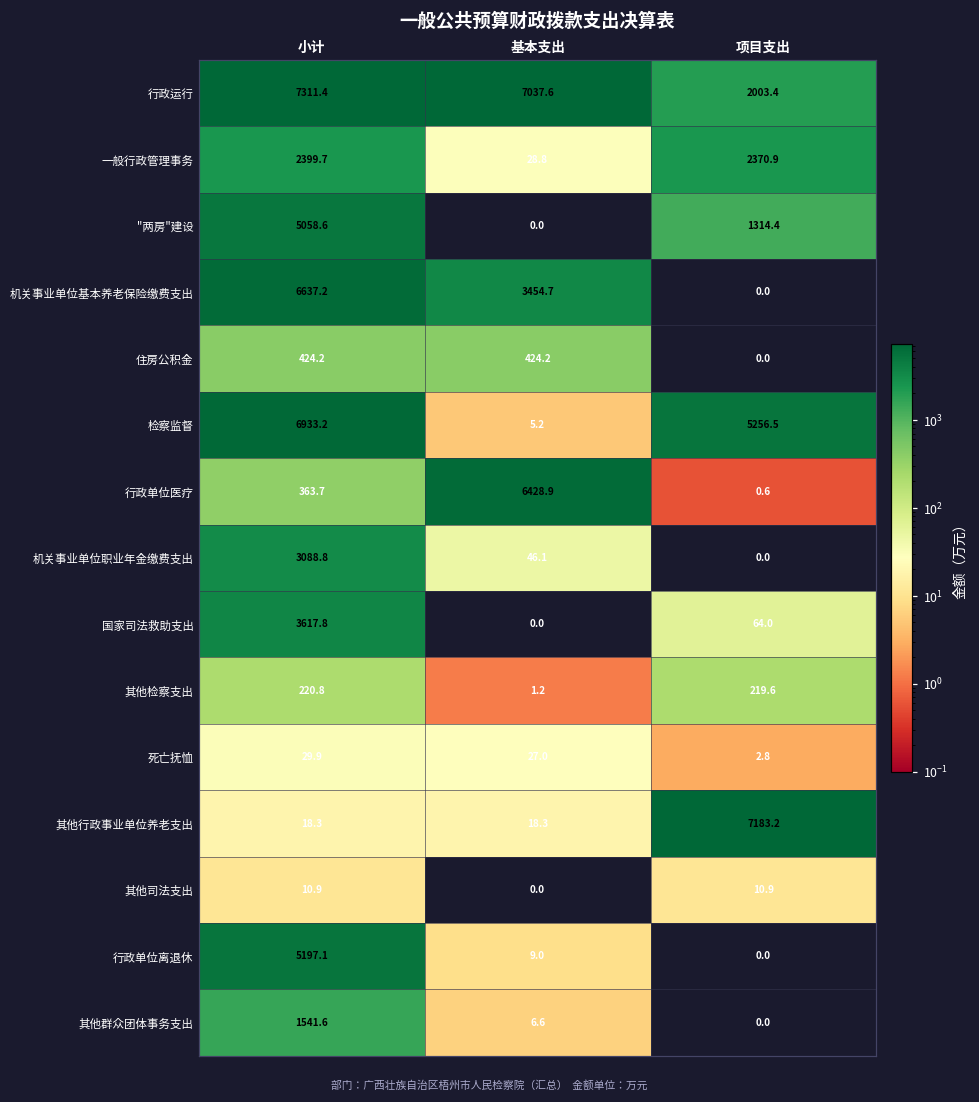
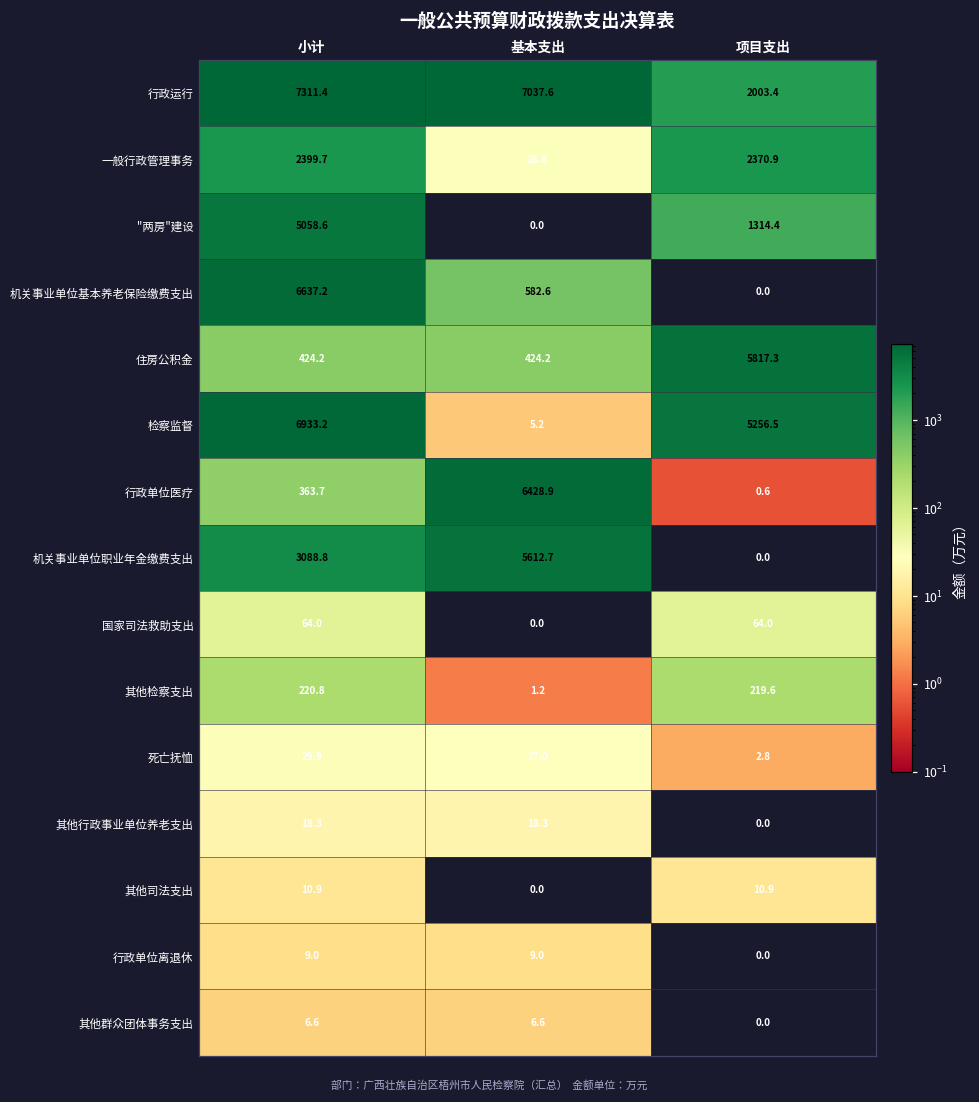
  {
    "行政运行": {
      "小计": 7311.4,
      "基本支出": 7037.6,
      "项目支出": 2003.4
    },
    "一般行政管理事务": {
      "小计": 2399.7,
      "基本支出": 28.8,
      "项目支出": 2370.9
    },
    "\"两房\"建设": {
      "小计": 5058.6,
      "基本支出": 0.0,
      "项目支出": 1314.4
    },
    "机关事业单位基本养老保险缴费支出": {
      "小计": 6637.2,
-     "基本支出": 3454.7,
+     "基本支出": 582.6,
      "项目支出": 0.0
    },
    "住房公积金": {
      "小计": 424.2,
      "基本支出": 424.2,
-     "项目支出": 0.0
+     "项目支出": 5817.3
    },
    "检察监督": {
      "小计": 6933.2,
      "基本支出": 5.2,
      "项目支出": 5256.5
    },
    "行政单位医疗": {
      "小计": 363.7,
      "基本支出": 6428.9,
      "项目支出": 0.6
    },
    "机关事业单位职业年金缴费支出": {
      "小计": 3088.8,
-     "基本支出": 46.1,
+     "基本支出": 5612.7,
      "项目支出": 0.0
    },
    "国家司法救助支出": {
-     "小计": 3617.8,
+     "小计": 64.0,
      "基本支出": 0.0,
      "项目支出": 64.0
    },
    "其他检察支出": {
      "小计": 220.8,
      "基本支出": 1.2,
      "项目支出": 219.6
    },
    "死亡抚恤": {
      "小计": 29.9,
      "基本支出": 27.0,
      "项目支出": 2.8
    },
    "其他行政事业单位养老支出": {
      "小计": 18.3,
      "基本支出": 18.3,
-     "项目支出": 7183.2
+     "项目支出": 0.0
    },
    "其他司法支出": {
      "小计": 10.9,
      "基本支出": 0.0,
      "项目支出": 10.9
    },
    "行政单位离退休": {
-     "小计": 5197.1,
+     "小计": 9.0,
      "基本支出": 9.0,
      "项目支出": 0.0
    },
    "其他群众团体事务支出": {
-     "小计": 1541.6,
+     "小计": 6.6,
      "基本支出": 6.6,
      "项目支出": 0.0
    }
  }
